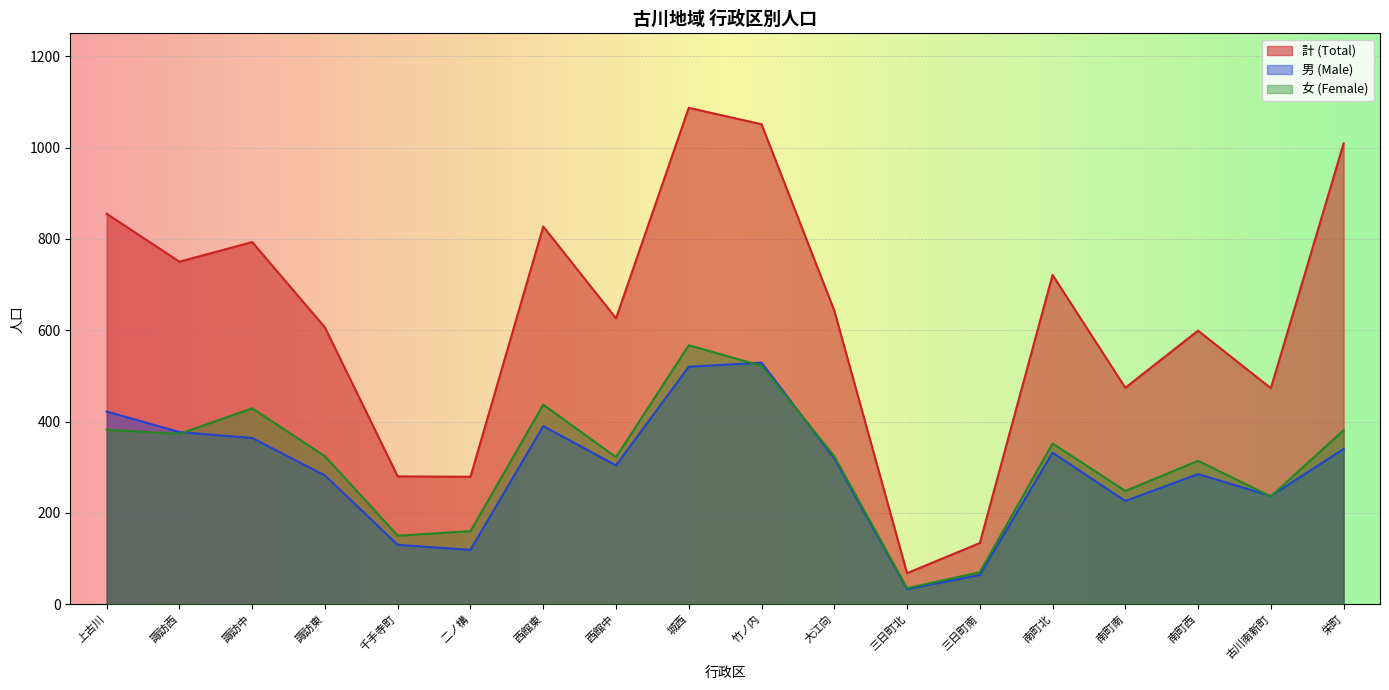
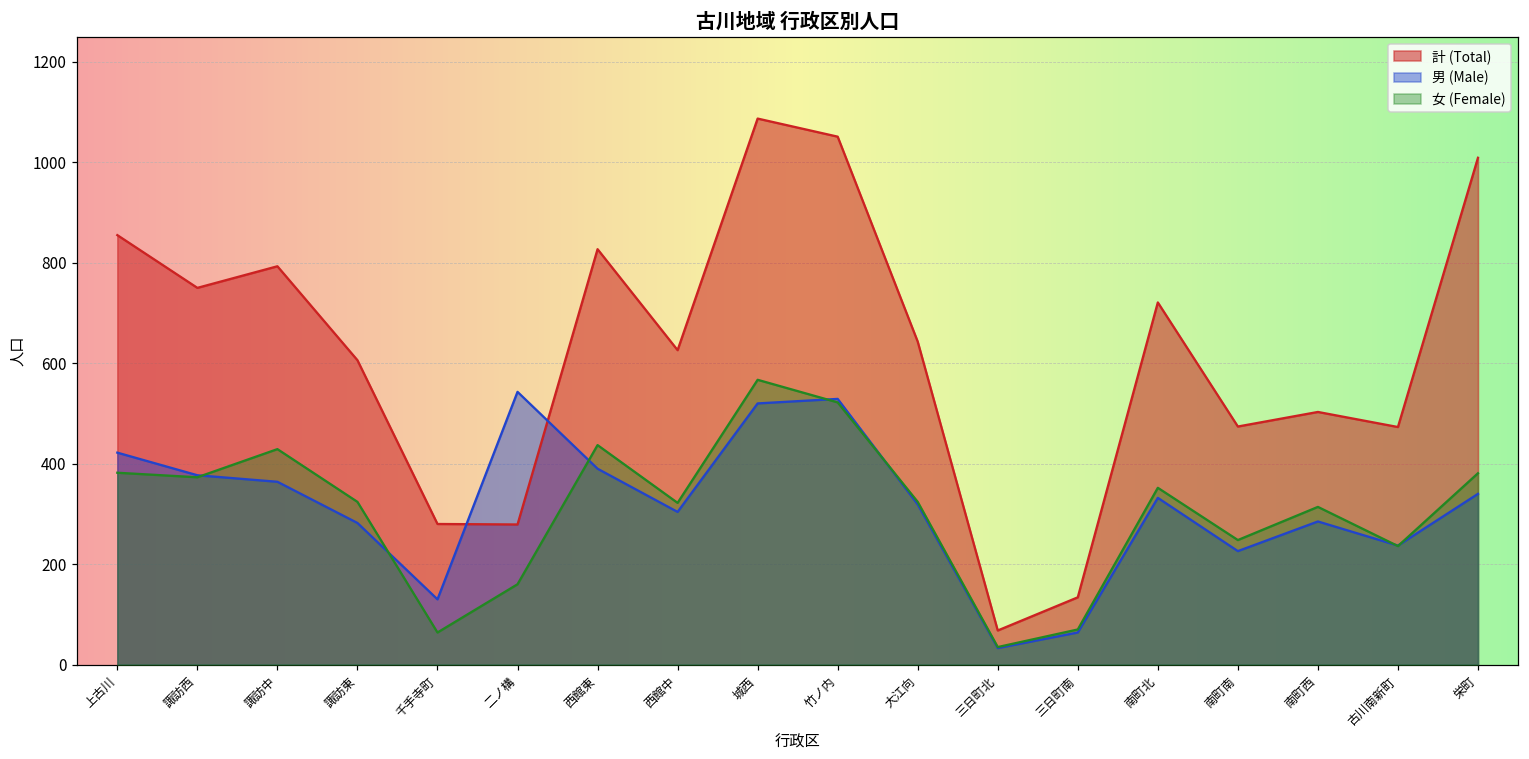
  {
    "計 (Total)": {
      "上古川": 860,
      "諏訪西": 750,
      "諏訪中": 790,
      "諏訪東": 610,
      "千手寺町": 280,
      "二ノ構": 280,
      "西館東": 830,
      "西館中": 630,
      "城西": 1090,
      "竹ノ内": 1050,
      "大江向": 640,
      "三日町北": 70,
      "三日町南": 130,
      "南町北": 720,
      "南町南": 470,
-     "南町西": 600,
+     "南町西": 500,
      "古川南新町": 470,
      "栄町": 1010
    },
    "男 (Male)": {
      "上古川": 420,
      "諏訪中": 360,
      "諏訪東": 280,
      "千手寺町": 130,
-     "二ノ構": 120,
+     "二ノ構": 540,
      "西館東": 390,
      "西館中": 300,
      "城西": 520,
      "竹ノ内": 530,
      "三日町南": 60,
      "南町北": 330,
      "南町南": 230,
      "南町西": 290,
      "栄町": 340
    },
    "女 (Female)": {
      "上古川": 380,
      "諏訪中": 430,
      "諏訪東": 320,
-     "千手寺町": 150,
+     "千手寺町": 60,
      "二ノ構": 160,
      "西館東": 440,
      "西館中": 320,
      "城西": 570,
      "竹ノ内": 520,
      "三日町南": 70,
      "南町北": 350,
      "南町南": 250,
      "南町西": 310,
      "栄町": 380
    }
  }
